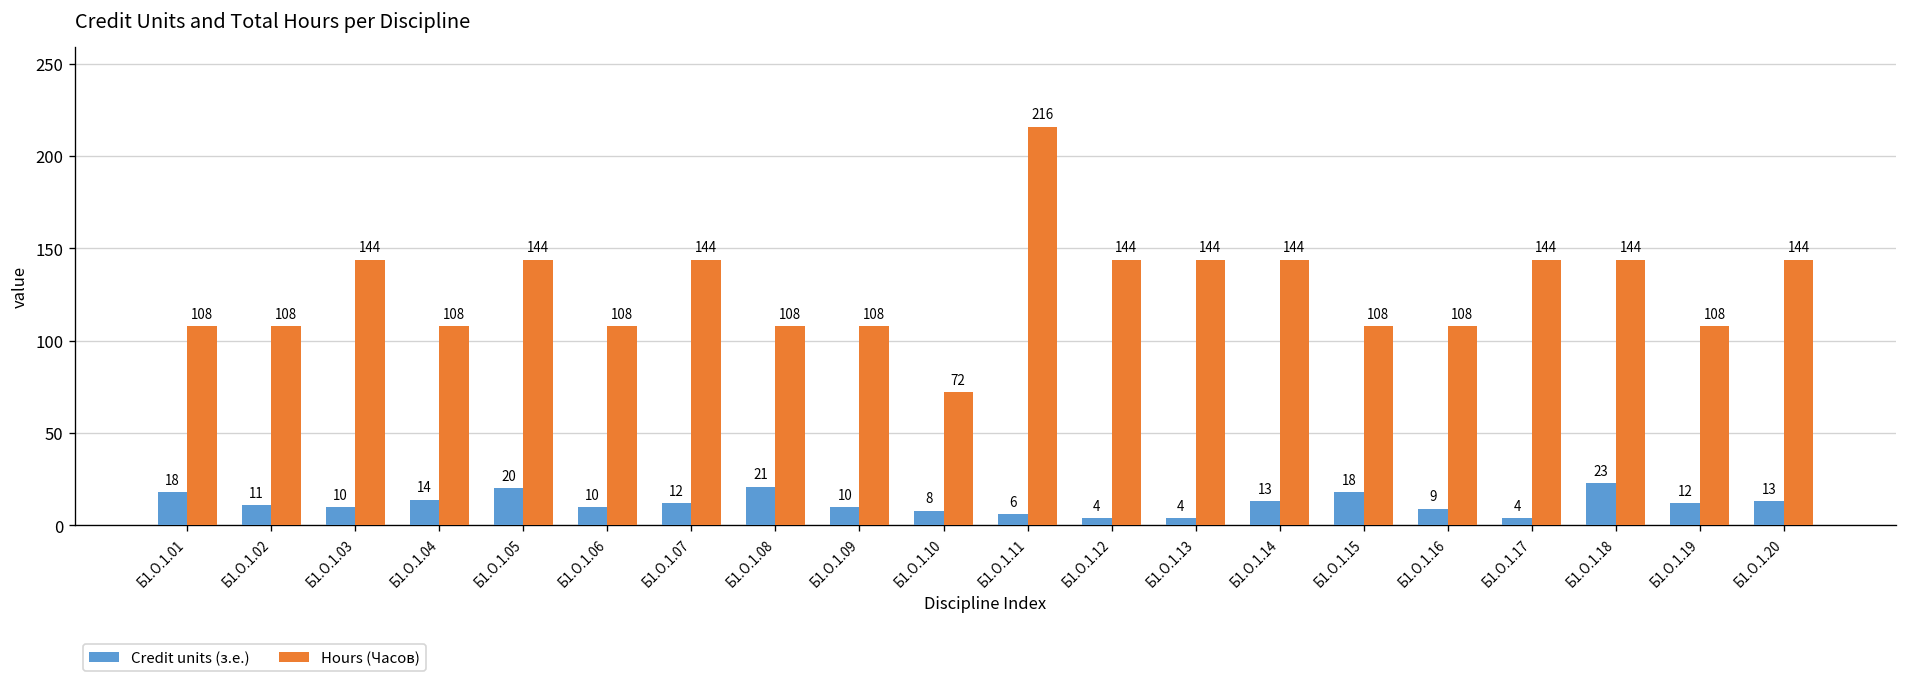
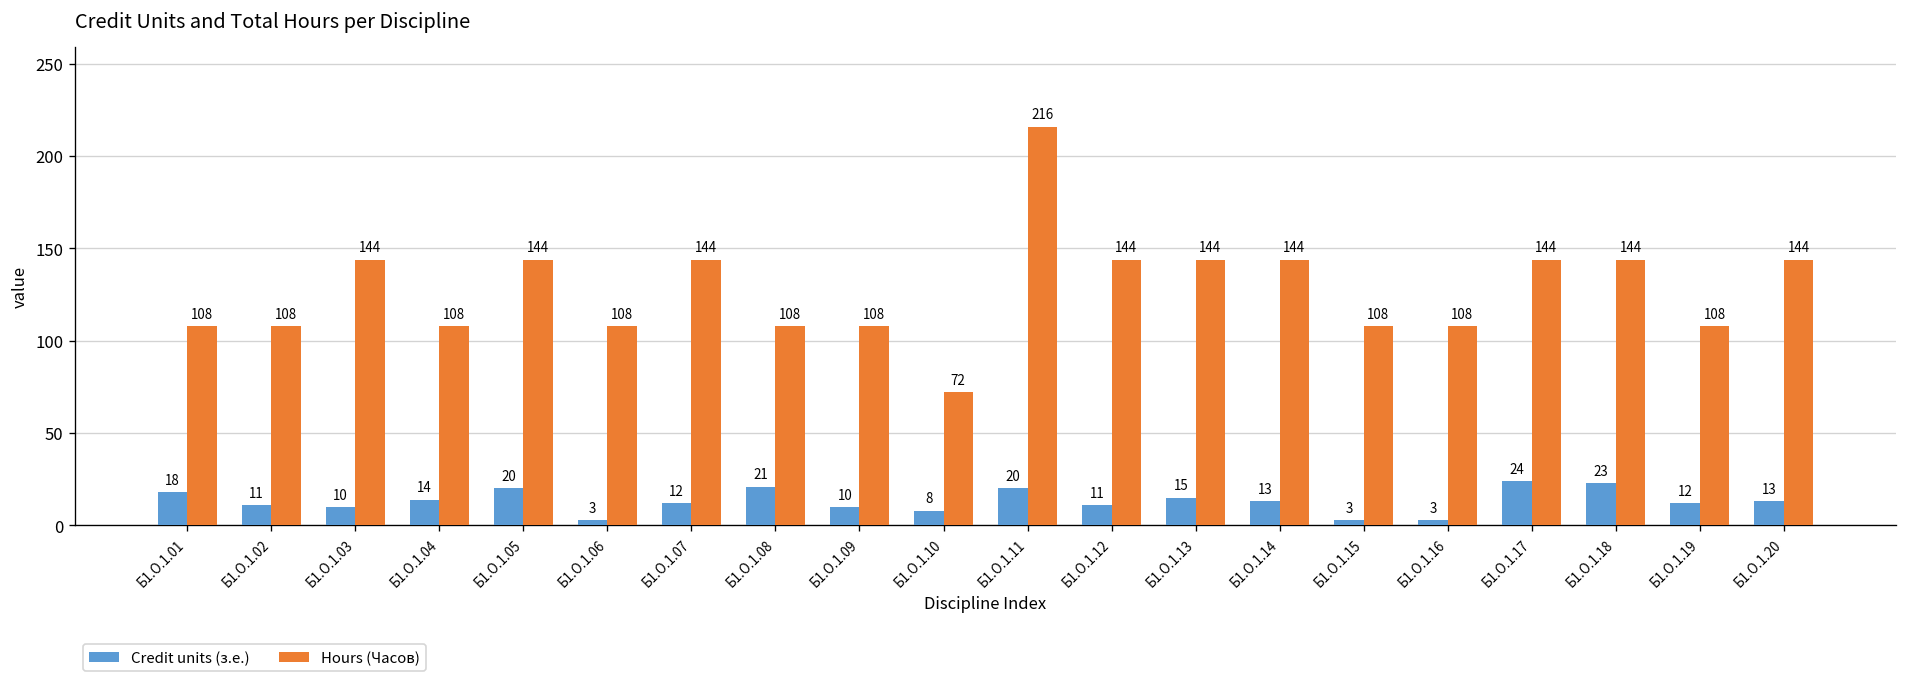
  {
    "Credit units (з.е.)": {
      "Б1.О.1.01": 18,
      "Б1.О.1.02": 11,
      "Б1.О.1.03": 10,
      "Б1.О.1.04": 14,
      "Б1.О.1.05": 20,
-     "Б1.О.1.06": 10,
+     "Б1.О.1.06": 3,
      "Б1.О.1.07": 12,
      "Б1.О.1.08": 21,
      "Б1.О.1.09": 10,
      "Б1.О.1.10": 8,
-     "Б1.О.1.11": 6,
-     "Б1.О.1.12": 4,
-     "Б1.О.1.13": 4,
+     "Б1.О.1.11": 20,
+     "Б1.О.1.12": 11,
+     "Б1.О.1.13": 15,
      "Б1.О.1.14": 13,
-     "Б1.О.1.15": 18,
-     "Б1.О.1.16": 9,
-     "Б1.О.1.17": 4,
+     "Б1.О.1.15": 3,
+     "Б1.О.1.16": 3,
+     "Б1.О.1.17": 24,
      "Б1.О.1.18": 23,
      "Б1.О.1.19": 12,
      "Б1.О.1.20": 13
    },
    "Hours (Часов)": {
      "Б1.О.1.01": 108,
      "Б1.О.1.02": 108,
      "Б1.О.1.03": 144,
      "Б1.О.1.04": 108,
      "Б1.О.1.05": 144,
      "Б1.О.1.06": 108,
      "Б1.О.1.07": 144,
      "Б1.О.1.08": 108,
      "Б1.О.1.09": 108,
      "Б1.О.1.10": 72,
      "Б1.О.1.11": 216,
      "Б1.О.1.12": 144,
      "Б1.О.1.13": 144,
      "Б1.О.1.14": 144,
      "Б1.О.1.15": 108,
      "Б1.О.1.16": 108,
      "Б1.О.1.17": 144,
      "Б1.О.1.18": 144,
      "Б1.О.1.19": 108,
      "Б1.О.1.20": 144
    }
  }
